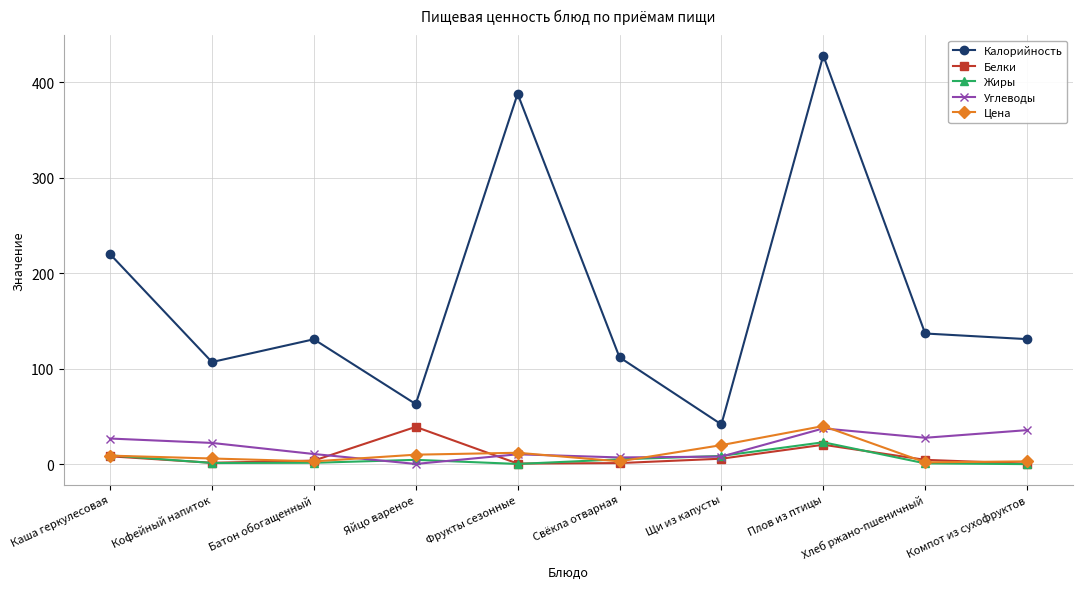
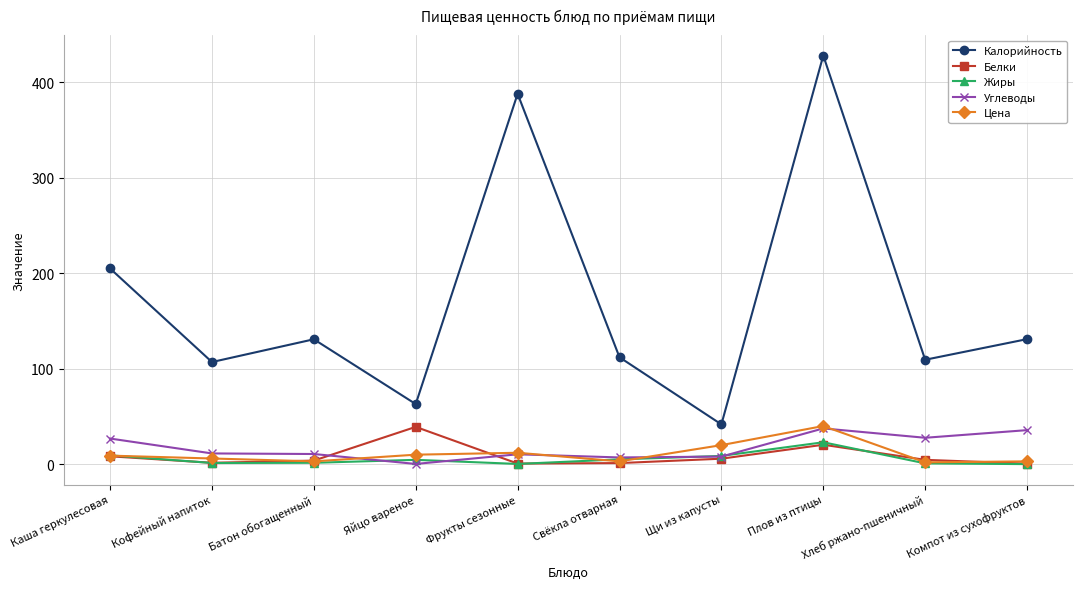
  {
    "Калорийность": {
-     "Каша геркулесовая": 220,
+     "Каша геркулесовая": 210,
      "Кофейный напиток": 110,
      "Батон обогащенный": 130,
      "Яйцо вареное": 60,
      "Фрукты сезонные": 390,
      "Свёкла отварная": 110,
      "Щи из капусты": 40,
      "Плов из птицы": 430,
-     "Хлеб ржано-пшеничный": 140,
+     "Хлеб ржано-пшеничный": 110,
      "Компот из сухофруктов": 130
    },
    "Белки": {
      "Яйцо вареное": 40
    },
    "Жиры": {
      "Яйцо вареное": 0
    },
    "Углеводы": {
      "Каша геркулесовая": 30,
-     "Кофейный напиток": 20,
+     "Кофейный напиток": 10,
      "Батон обогащенный": 10,
      "Яйцо вареное": 0,
      "Хлеб ржано-пшеничный": 30,
      "Компот из сухофруктов": 40
    },
    "Цена": {
      "Кофейный напиток": 10,
      "Яйцо вареное": 10,
      "Щи из капусты": 20
    }
  }
